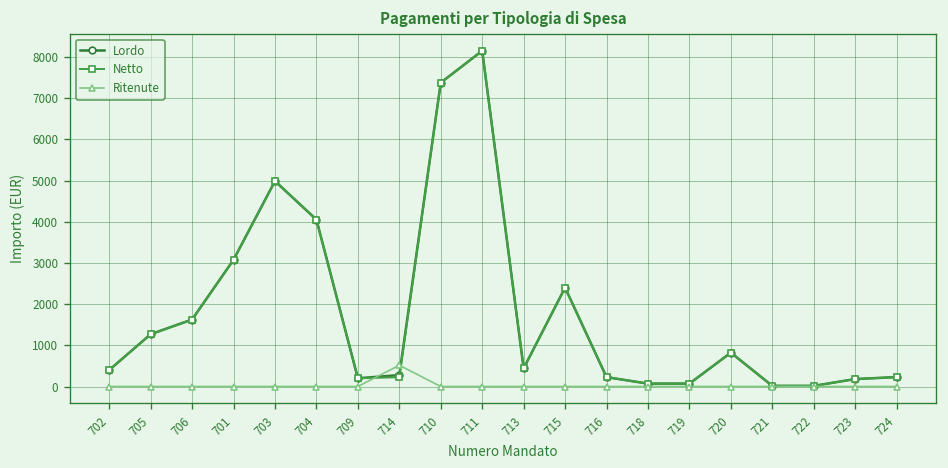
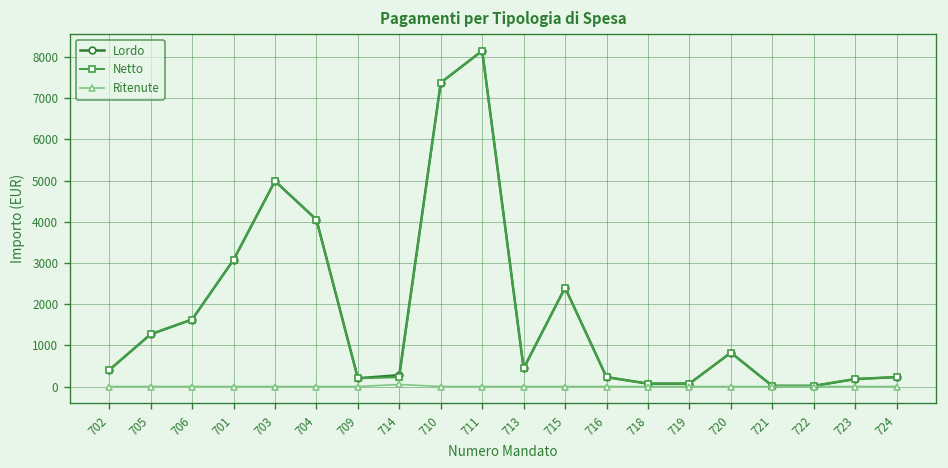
  {
    "Ritenute": {
      "702": 0,
      "705": 0,
      "706": 0,
      "701": 0,
      "703": 0,
      "704": 0,
      "709": 0,
-     "714": 500,
+     "714": 0,
      "710": 0,
      "711": 0,
      "713": 0,
      "715": 0,
      "716": 0,
      "720": 0,
      "723": 0,
      "724": 0
    }
  }
